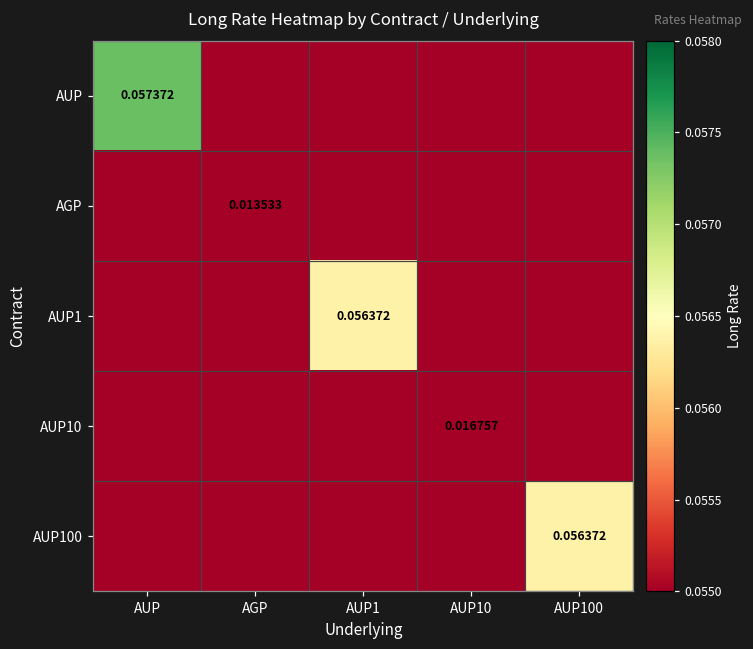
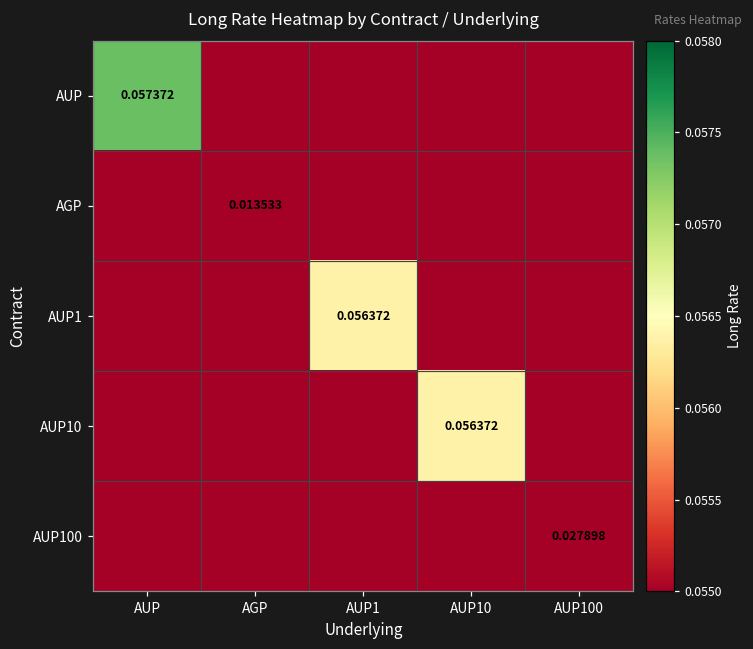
  {
    "AUP": {
      "AUP": 0.057372
    },
    "AGP": {
      "AGP": 0.013533
    },
    "AUP1": {
      "AUP1": 0.056372
    },
    "AUP10": {
-     "AUP10": 0.016757
+     "AUP10": 0.056372
    },
    "AUP100": {
-     "AUP100": 0.056372
+     "AUP100": 0.027898
    }
  }
